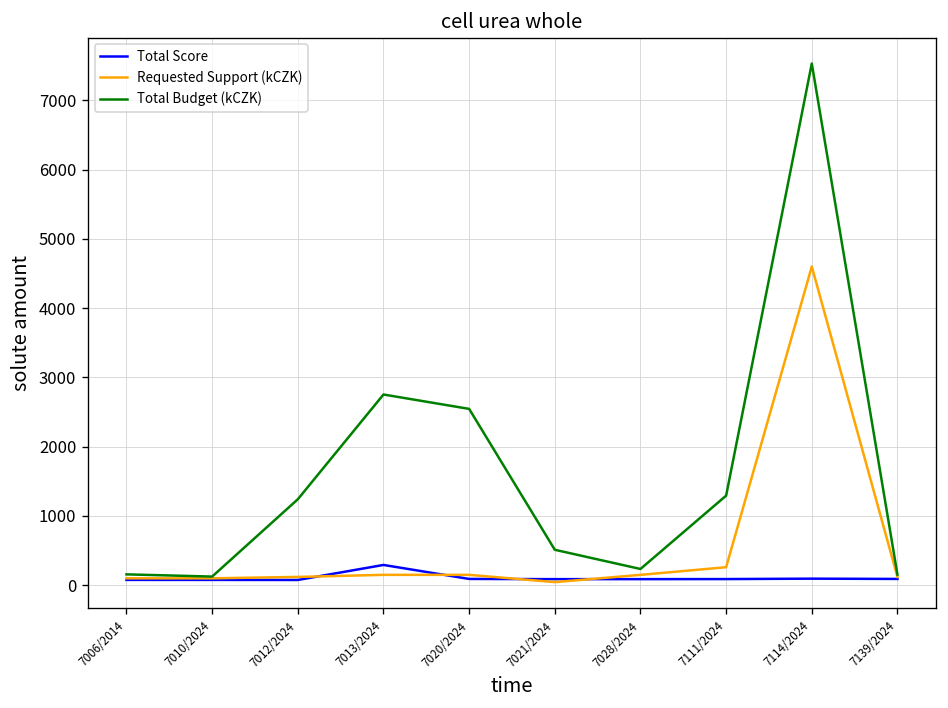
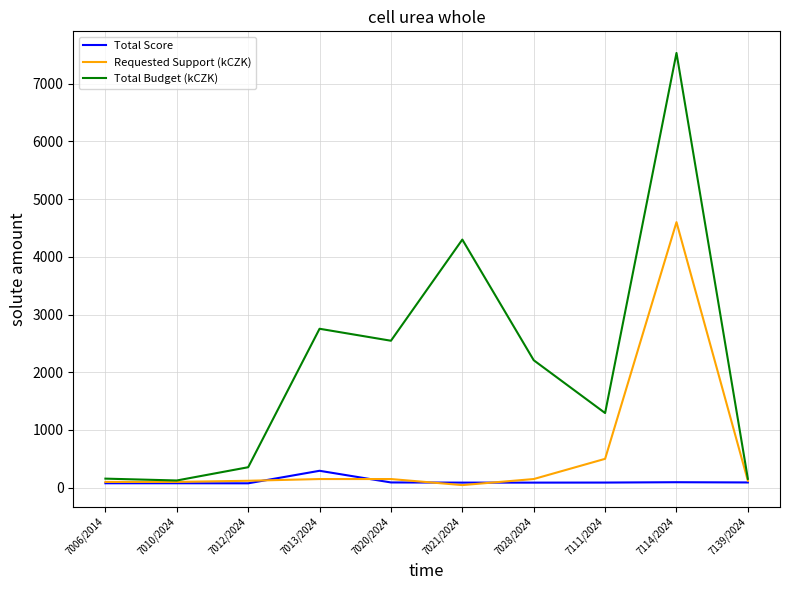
  {
    "Total Score": {
      "7013/2024": 300,
      "7020/2024": 100,
      "7028/2024": 100,
      "7111/2024": 100,
      "7114/2024": 100
    },
    "Requested Support (kCZK)": {
      "7013/2024": 200,
      "7020/2024": 200,
      "7028/2024": 200,
-     "7111/2024": 300,
+     "7111/2024": 500,
      "7114/2024": 4600
    },
    "Total Budget (kCZK)": {
      "7006/2014": 200,
-     "7012/2024": 1200,
+     "7012/2024": 400,
      "7013/2024": 2800,
      "7020/2024": 2500,
-     "7021/2024": 500,
-     "7028/2024": 200,
+     "7021/2024": 4300,
+     "7028/2024": 2200,
      "7111/2024": 1300,
      "7114/2024": 7500
    }
  }
